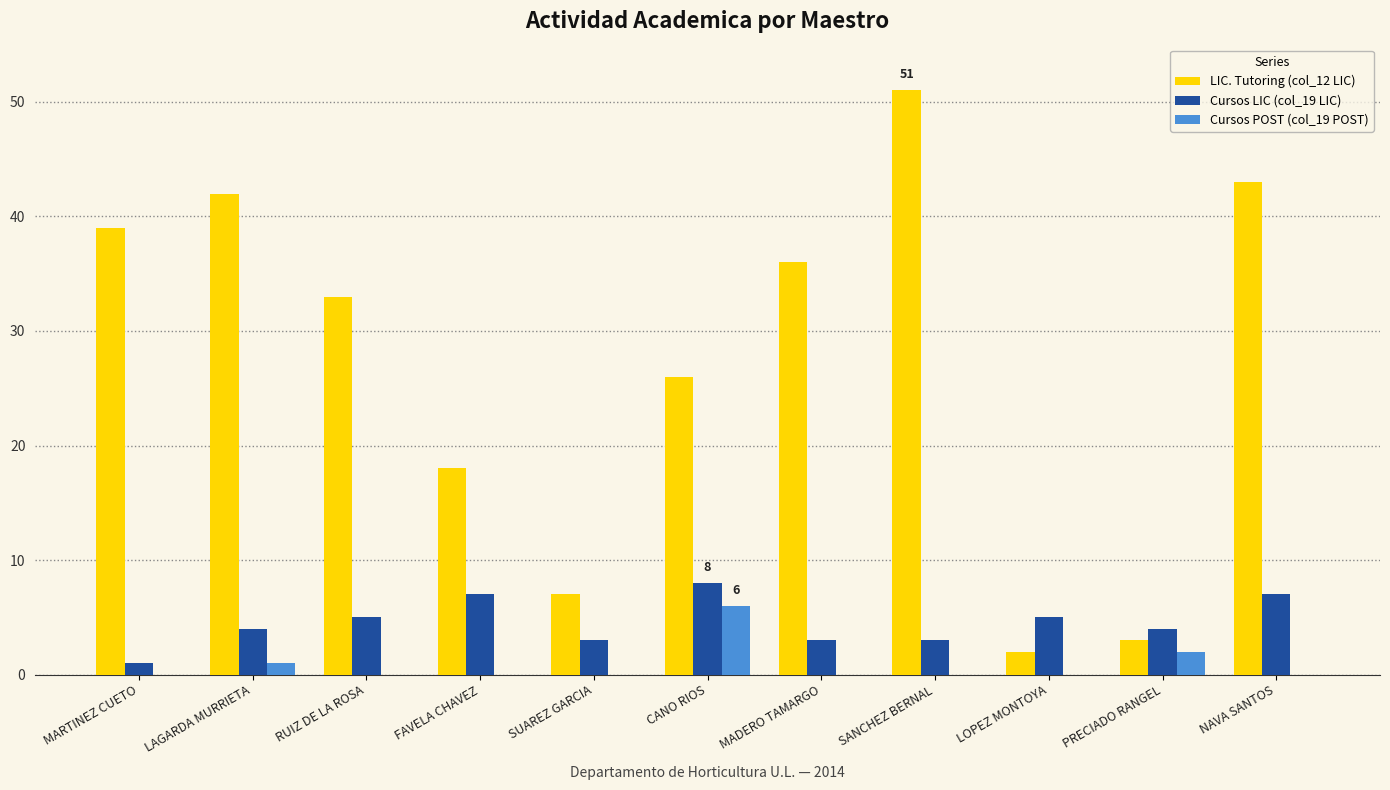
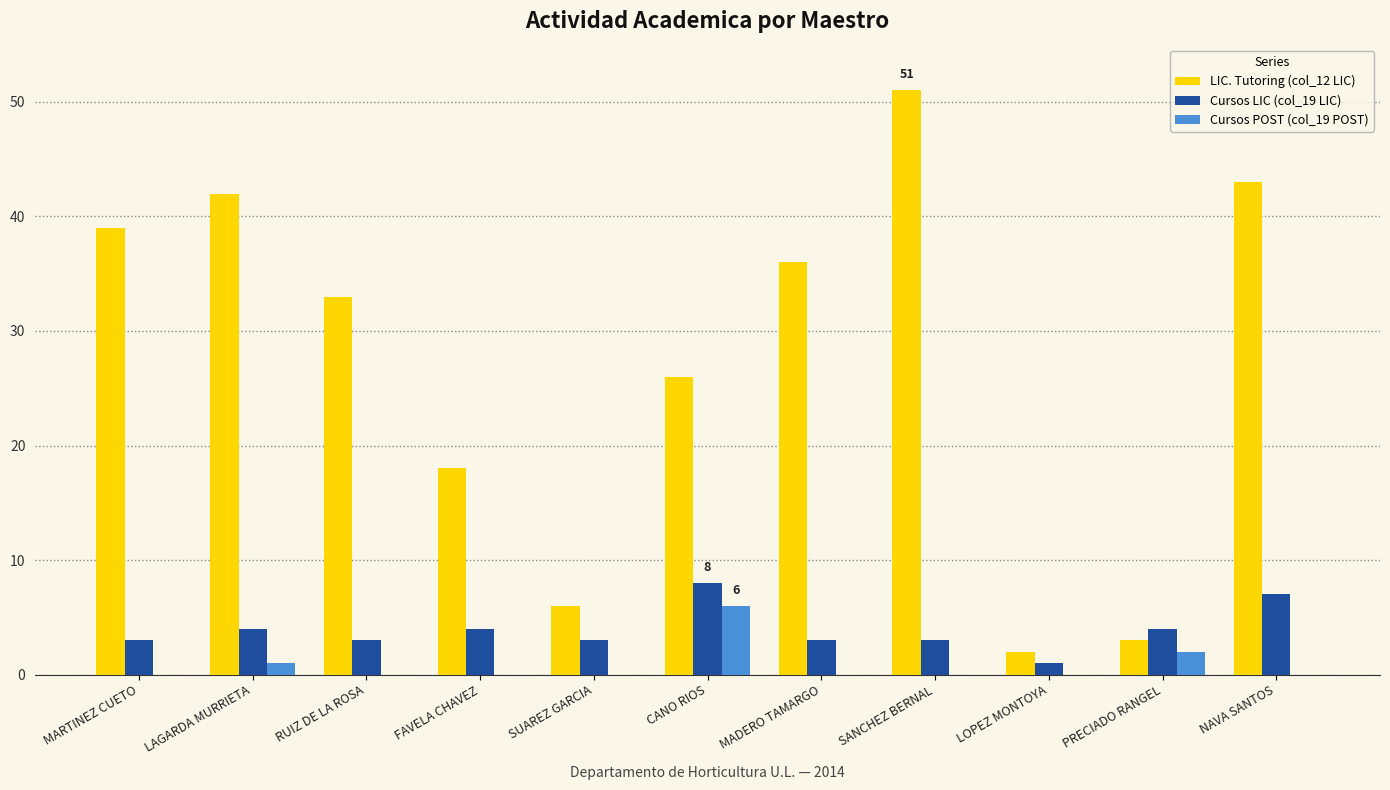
  {
    "LIC. Tutoring (col_12 LIC)": {
      "MARTINEZ CUETO": 39,
      "LAGARDA MURRIETA": 42,
      "RUIZ DE LA ROSA": 33,
      "FAVELA CHAVEZ": 18,
-     "SUAREZ GARCIA": 7,
+     "SUAREZ GARCIA": 6,
      "CANO RIOS": 26,
      "MADERO TAMARGO": 36,
      "LOPEZ MONTOYA": 2,
      "PRECIADO RANGEL": 3,
      "NAVA SANTOS": 43
    },
    "Cursos LIC (col_19 LIC)": {
-     "MARTINEZ CUETO": 1,
+     "MARTINEZ CUETO": 3,
      "LAGARDA MURRIETA": 4,
-     "RUIZ DE LA ROSA": 5,
-     "FAVELA CHAVEZ": 7,
+     "RUIZ DE LA ROSA": 3,
+     "FAVELA CHAVEZ": 4,
      "SUAREZ GARCIA": 3,
      "MADERO TAMARGO": 3,
      "SANCHEZ BERNAL": 3,
-     "LOPEZ MONTOYA": 5,
+     "LOPEZ MONTOYA": 1,
      "PRECIADO RANGEL": 4,
      "NAVA SANTOS": 7
    },
    "Cursos POST (col_19 POST)": {
      "CANO RIOS": 6
    }
  }
